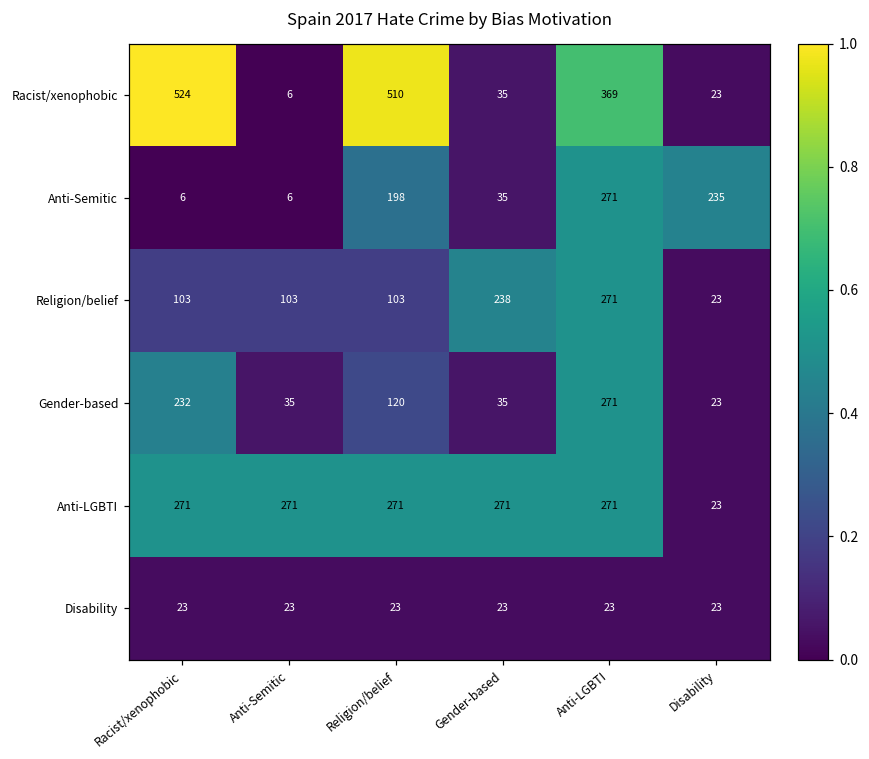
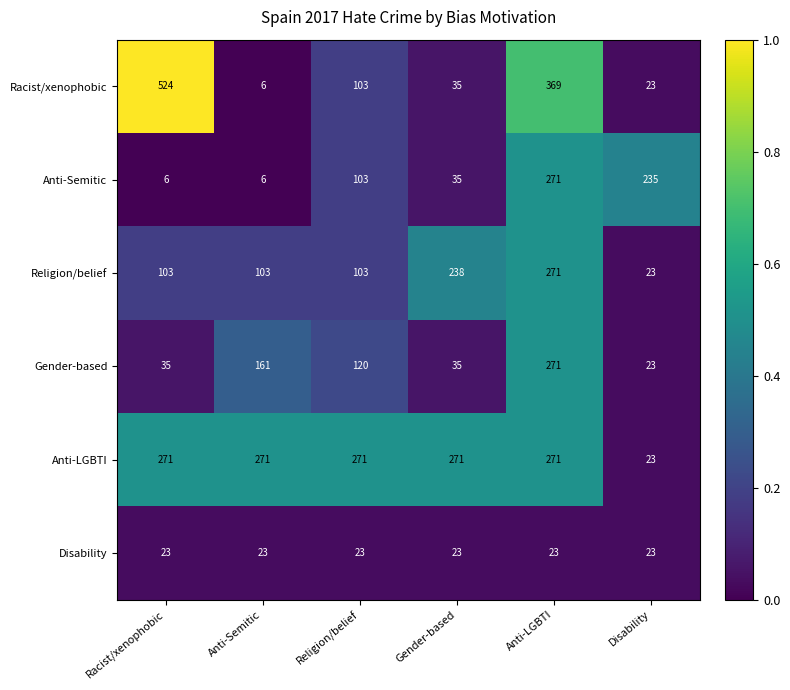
  {
    "Racist/xenophobic": {
      "Racist/xenophobic": 524,
      "Anti-Semitic": 6,
-     "Religion/belief": 510,
+     "Religion/belief": 103,
      "Gender-based": 35,
      "Anti-LGBTI": 369,
      "Disability": 23
    },
    "Anti-Semitic": {
      "Racist/xenophobic": 6,
      "Anti-Semitic": 6,
-     "Religion/belief": 198,
+     "Religion/belief": 103,
      "Gender-based": 35,
      "Anti-LGBTI": 271,
      "Disability": 235
    },
    "Religion/belief": {
      "Racist/xenophobic": 103,
      "Anti-Semitic": 103,
      "Religion/belief": 103,
      "Gender-based": 238,
      "Anti-LGBTI": 271,
      "Disability": 23
    },
    "Gender-based": {
-     "Racist/xenophobic": 232,
-     "Anti-Semitic": 35,
+     "Racist/xenophobic": 35,
+     "Anti-Semitic": 161,
      "Religion/belief": 120,
      "Gender-based": 35,
      "Anti-LGBTI": 271,
      "Disability": 23
    },
    "Anti-LGBTI": {
      "Racist/xenophobic": 271,
      "Anti-Semitic": 271,
      "Religion/belief": 271,
      "Gender-based": 271,
      "Anti-LGBTI": 271,
      "Disability": 23
    },
    "Disability": {
      "Racist/xenophobic": 23,
      "Anti-Semitic": 23,
      "Religion/belief": 23,
      "Gender-based": 23,
      "Anti-LGBTI": 23,
      "Disability": 23
    }
  }
